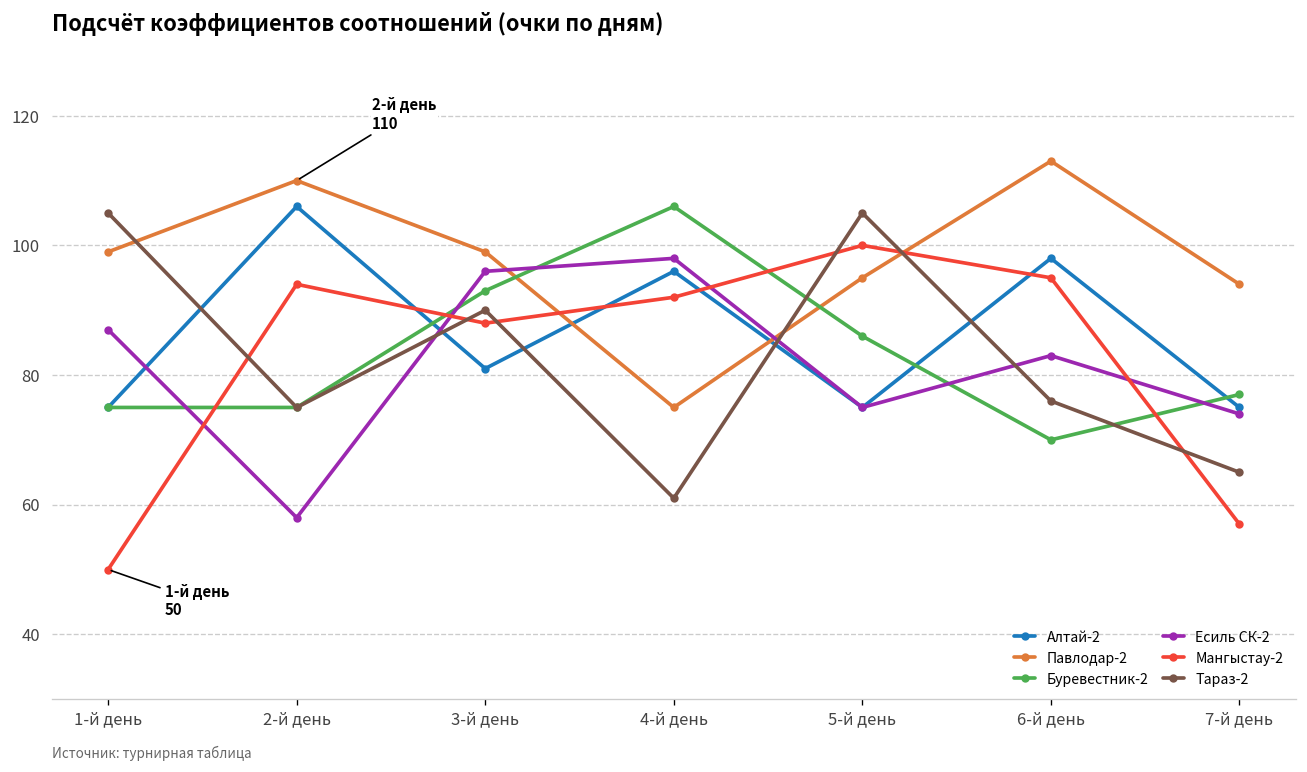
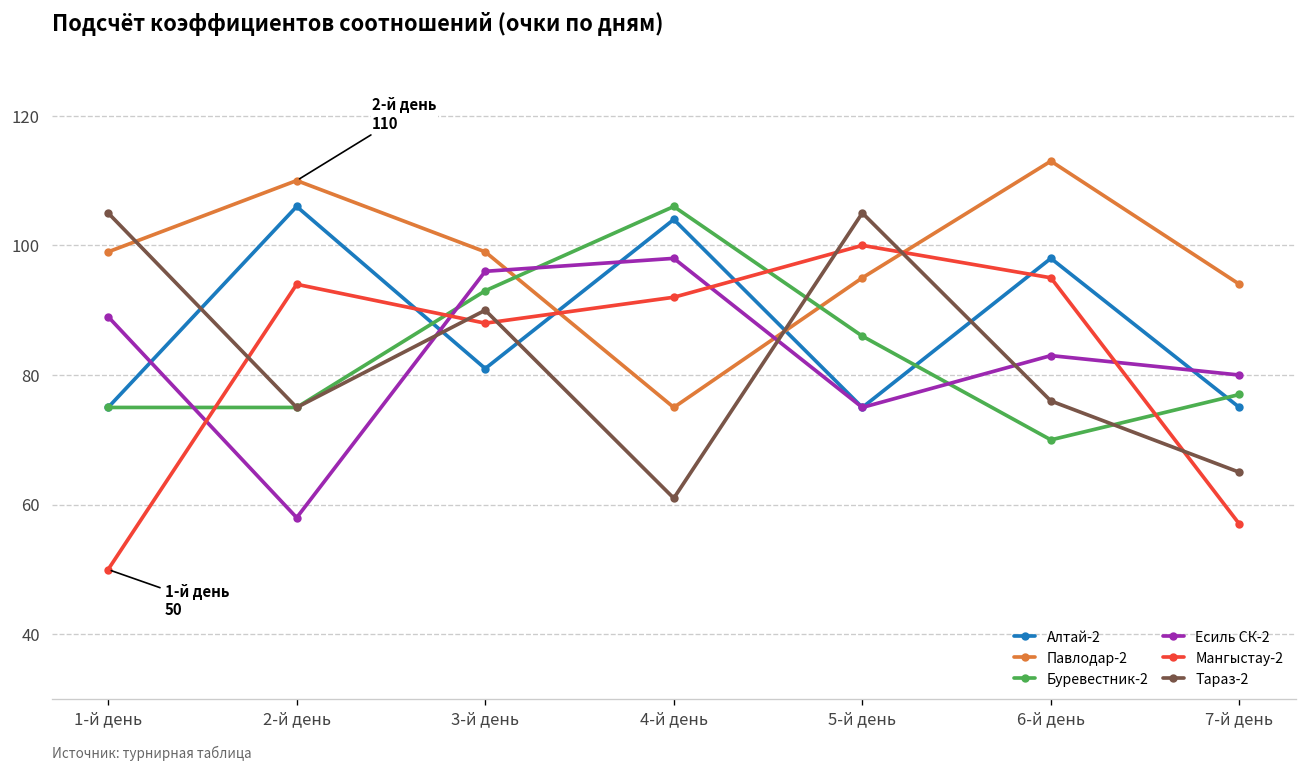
  {
    "Алтай-2": {
      "2-й день": 106,
      "3-й день": 81,
-     "4-й день": 96,
+     "4-й день": 104,
      "6-й день": 98,
      "7-й день": 75
    },
    "Буревестник-2": {
      "3-й день": 93,
      "4-й день": 106,
      "5-й день": 86,
      "6-й день": 70,
      "7-й день": 77
    },
    "Есиль СК-2": {
-     "1-й день": 87,
+     "1-й день": 89,
      "2-й день": 58,
      "3-й день": 96,
      "4-й день": 98,
      "6-й день": 83,
-     "7-й день": 74
+     "7-й день": 80
    },
    "Тараз-2": {
      "1-й день": 105,
      "3-й день": 90,
      "4-й день": 61,
      "5-й день": 105,
      "6-й день": 76,
      "7-й день": 65
    }
  }
